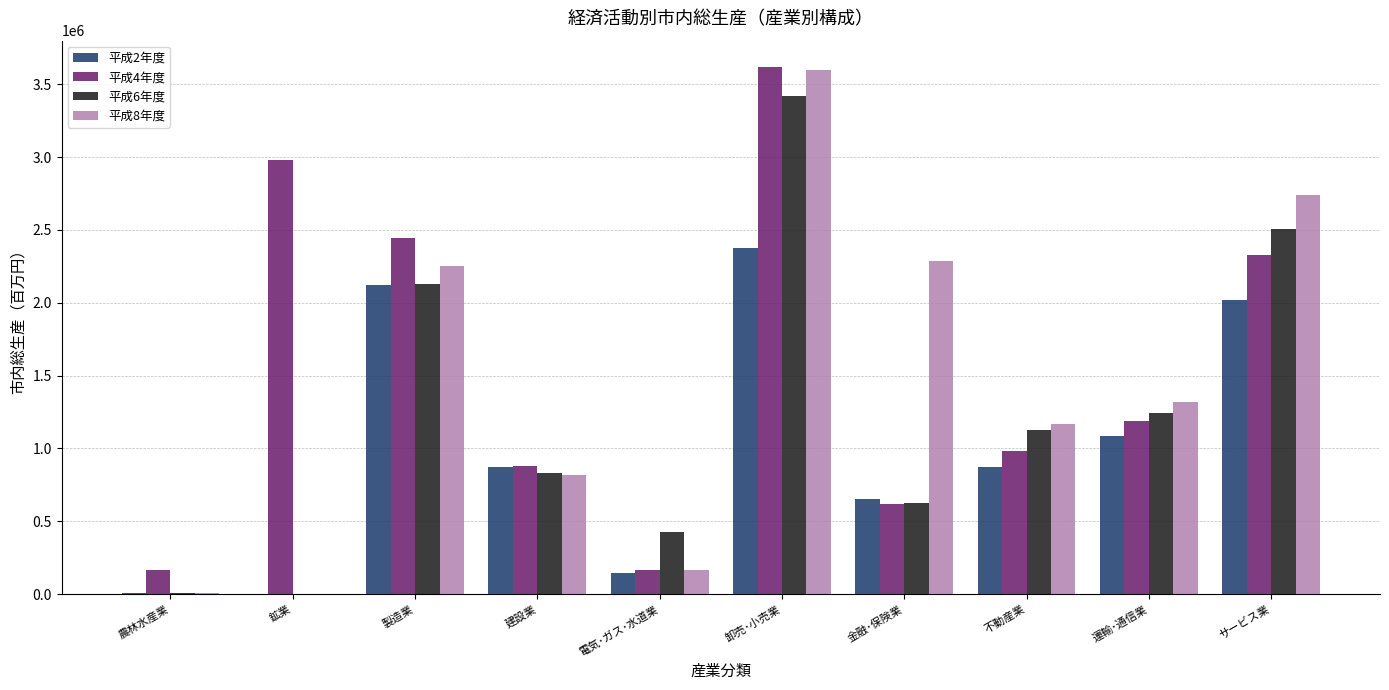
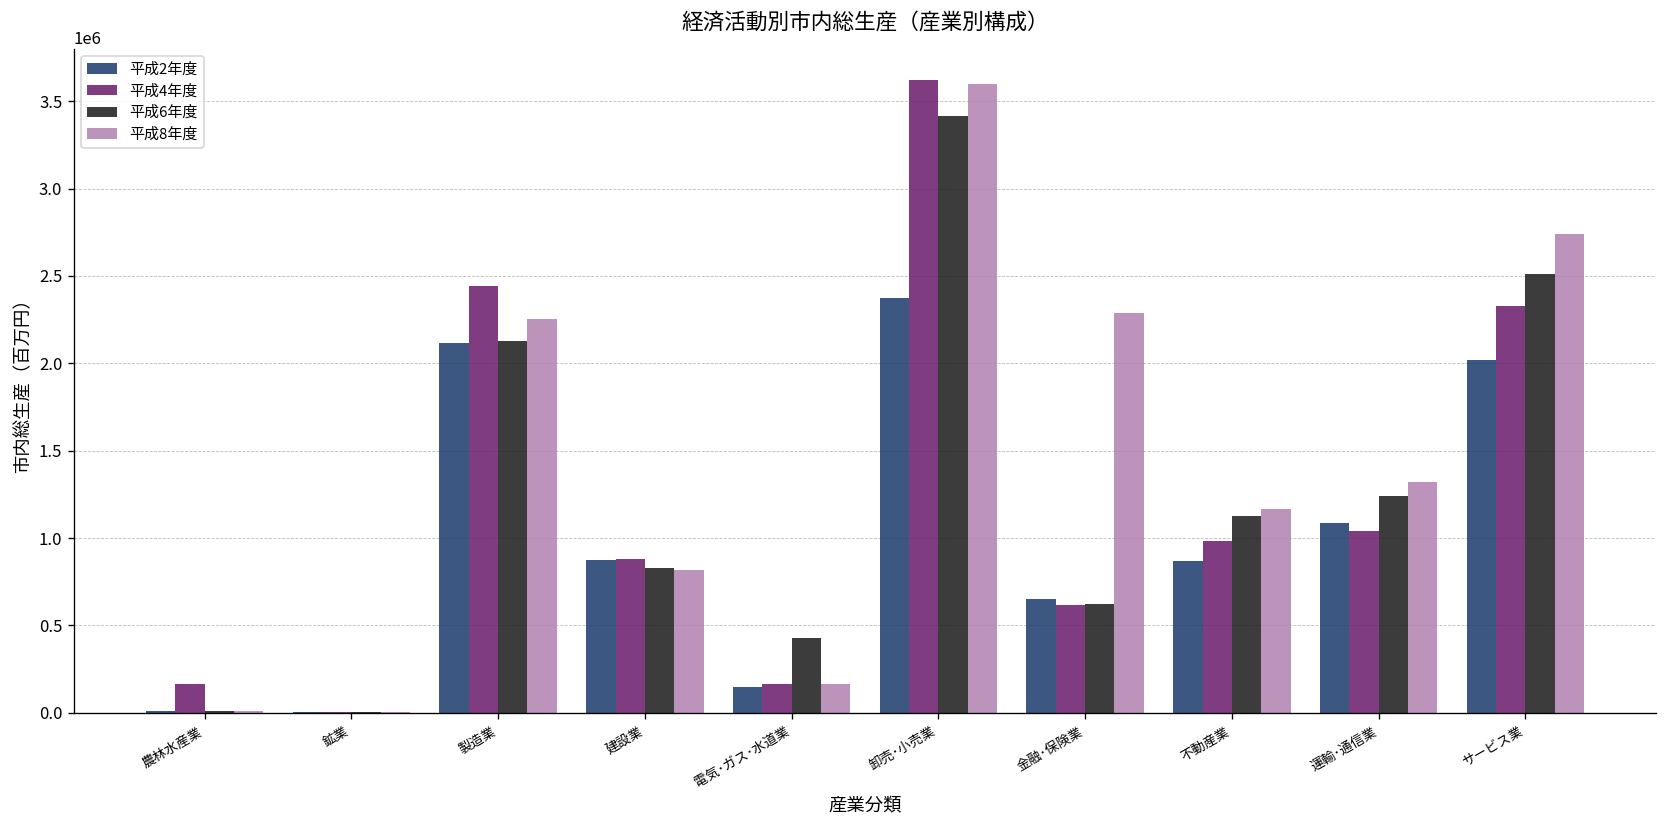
  {
    "平成2年度": {
      "製造業": 2120000,
      "建設業": 870000,
      "電気･ガス･水道業": 150000,
      "卸売･小売業": 2380000,
      "金融･保険業": 650000,
      "不動産業": 870000,
      "運輸･通信業": 1080000,
      "サービス業": 2020000
    },
    "平成4年度": {
      "農林水産業": 160000,
-     "鉱業": 2980000,
+     "鉱業": 0,
      "製造業": 2440000,
      "建設業": 880000,
      "電気･ガス･水道業": 170000,
      "卸売･小売業": 3620000,
      "金融･保険業": 620000,
      "不動産業": 980000,
-     "運輸･通信業": 1190000,
+     "運輸･通信業": 1040000,
      "サービス業": 2330000
    },
    "平成6年度": {
      "製造業": 2130000,
      "建設業": 830000,
      "電気･ガス･水道業": 430000,
      "卸売･小売業": 3420000,
      "金融･保険業": 620000,
      "不動産業": 1130000,
      "運輸･通信業": 1240000,
      "サービス業": 2510000
    },
    "平成8年度": {
      "製造業": 2250000,
      "建設業": 820000,
      "電気･ガス･水道業": 170000,
      "卸売･小売業": 3600000,
      "金融･保険業": 2290000,
      "不動産業": 1170000,
      "運輸･通信業": 1320000,
      "サービス業": 2740000
    }
  }
